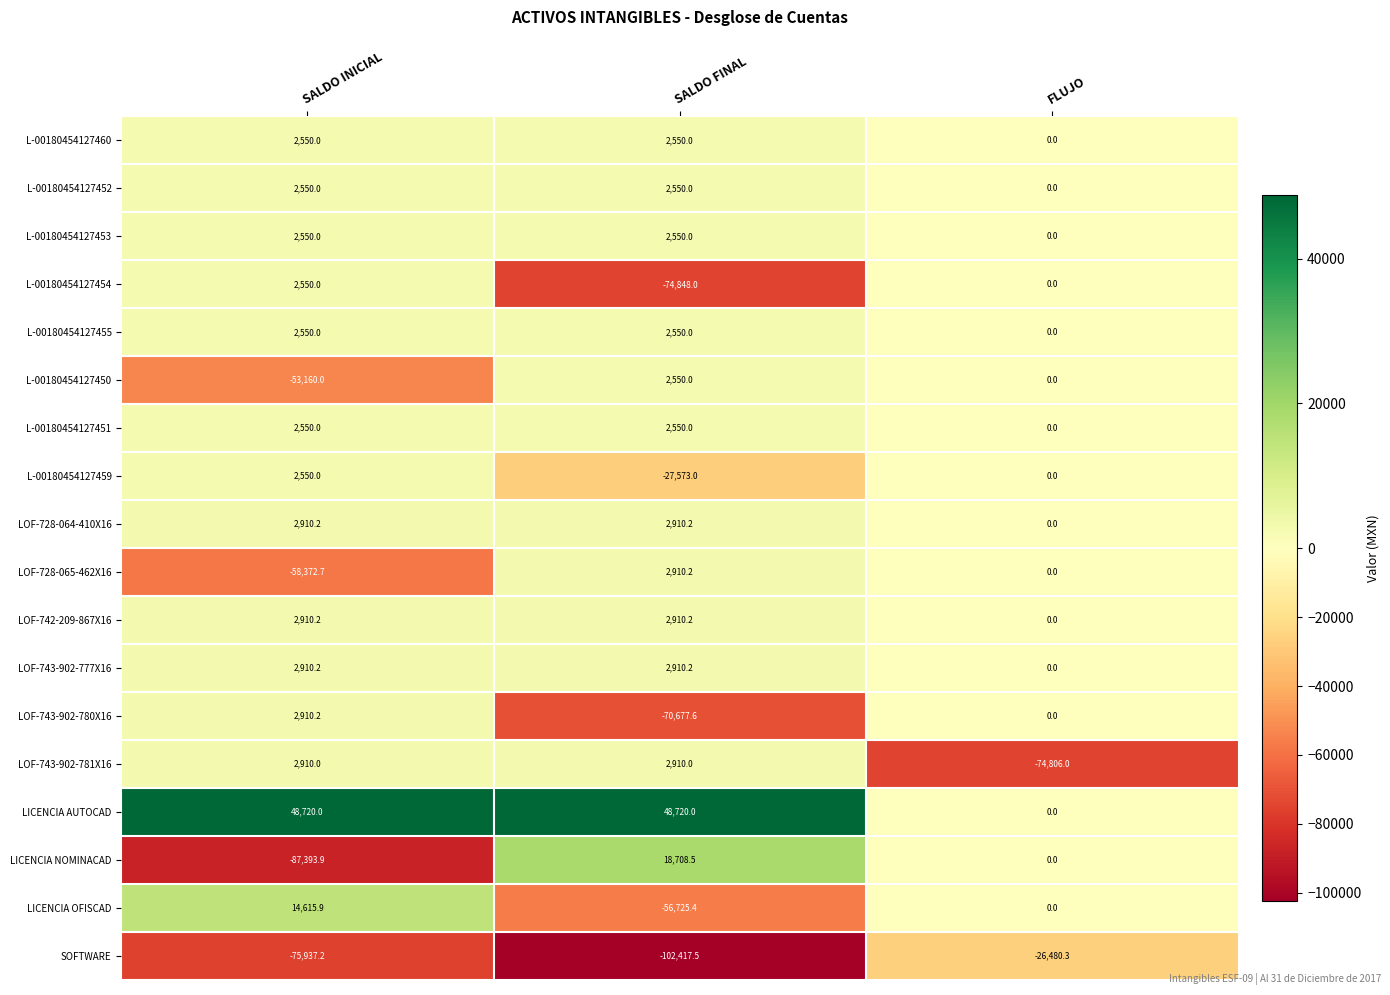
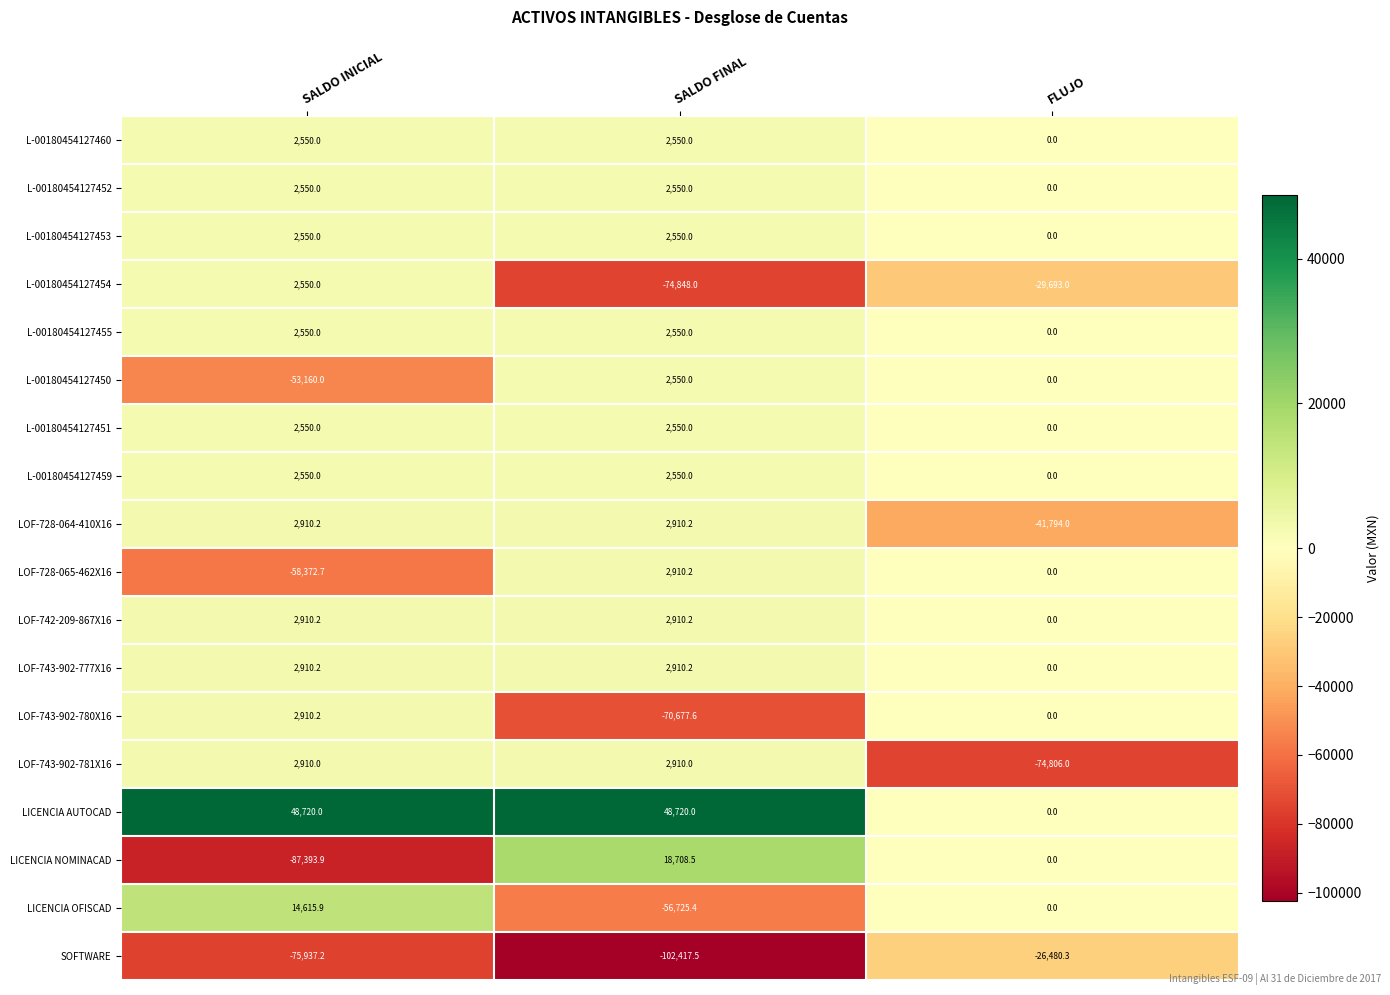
  {
    "L-00180454127460": {
      "SALDO INICIAL": "2,550.0",
      "SALDO FINAL": "2,550.0",
      "FLUJO": "0.0"
    },
    "L-00180454127452": {
      "SALDO INICIAL": "2,550.0",
      "SALDO FINAL": "2,550.0",
      "FLUJO": "0.0"
    },
    "L-00180454127453": {
      "SALDO INICIAL": "2,550.0",
      "SALDO FINAL": "2,550.0",
      "FLUJO": "0.0"
    },
    "L-00180454127454": {
      "SALDO INICIAL": "2,550.0",
      "SALDO FINAL": "-74,848.0",
-     "FLUJO": "0.0"
+     "FLUJO": "-29,693.0"
    },
    "L-00180454127455": {
      "SALDO INICIAL": "2,550.0",
      "SALDO FINAL": "2,550.0",
      "FLUJO": "0.0"
    },
    "L-00180454127450": {
      "SALDO INICIAL": "-53,160.0",
      "SALDO FINAL": "2,550.0",
      "FLUJO": "0.0"
    },
    "L-00180454127451": {
      "SALDO INICIAL": "2,550.0",
      "SALDO FINAL": "2,550.0",
      "FLUJO": "0.0"
    },
    "L-00180454127459": {
      "SALDO INICIAL": "2,550.0",
-     "SALDO FINAL": "-27,573.0",
+     "SALDO FINAL": "2,550.0",
      "FLUJO": "0.0"
    },
    "LOF-728-064-410X16": {
      "SALDO INICIAL": "2,910.2",
      "SALDO FINAL": "2,910.2",
-     "FLUJO": "0.0"
+     "FLUJO": "-41,794.0"
    },
    "LOF-728-065-462X16": {
      "SALDO INICIAL": "-58,372.7",
      "SALDO FINAL": "2,910.2",
      "FLUJO": "0.0"
    },
    "LOF-742-209-867X16": {
      "SALDO INICIAL": "2,910.2",
      "SALDO FINAL": "2,910.2",
      "FLUJO": "0.0"
    },
    "LOF-743-902-777X16": {
      "SALDO INICIAL": "2,910.2",
      "SALDO FINAL": "2,910.2",
      "FLUJO": "0.0"
    },
    "LOF-743-902-780X16": {
      "SALDO INICIAL": "2,910.2",
      "SALDO FINAL": "-70,677.6",
      "FLUJO": "0.0"
    },
    "LOF-743-902-781X16": {
      "SALDO INICIAL": "2,910.0",
      "SALDO FINAL": "2,910.0",
      "FLUJO": "-74,806.0"
    },
    "LICENCIA AUTOCAD": {
      "SALDO INICIAL": "48,720.0",
      "SALDO FINAL": "48,720.0",
      "FLUJO": "0.0"
    },
    "LICENCIA NOMINACAD": {
      "SALDO INICIAL": "-87,393.9",
      "SALDO FINAL": "18,708.5",
      "FLUJO": "0.0"
    },
    "LICENCIA OFISCAD": {
      "SALDO INICIAL": "14,615.9",
      "SALDO FINAL": "-56,725.4",
      "FLUJO": "0.0"
    },
    "SOFTWARE": {
      "SALDO INICIAL": "-75,937.2",
      "SALDO FINAL": "-102,417.5",
      "FLUJO": "-26,480.3"
    }
  }
